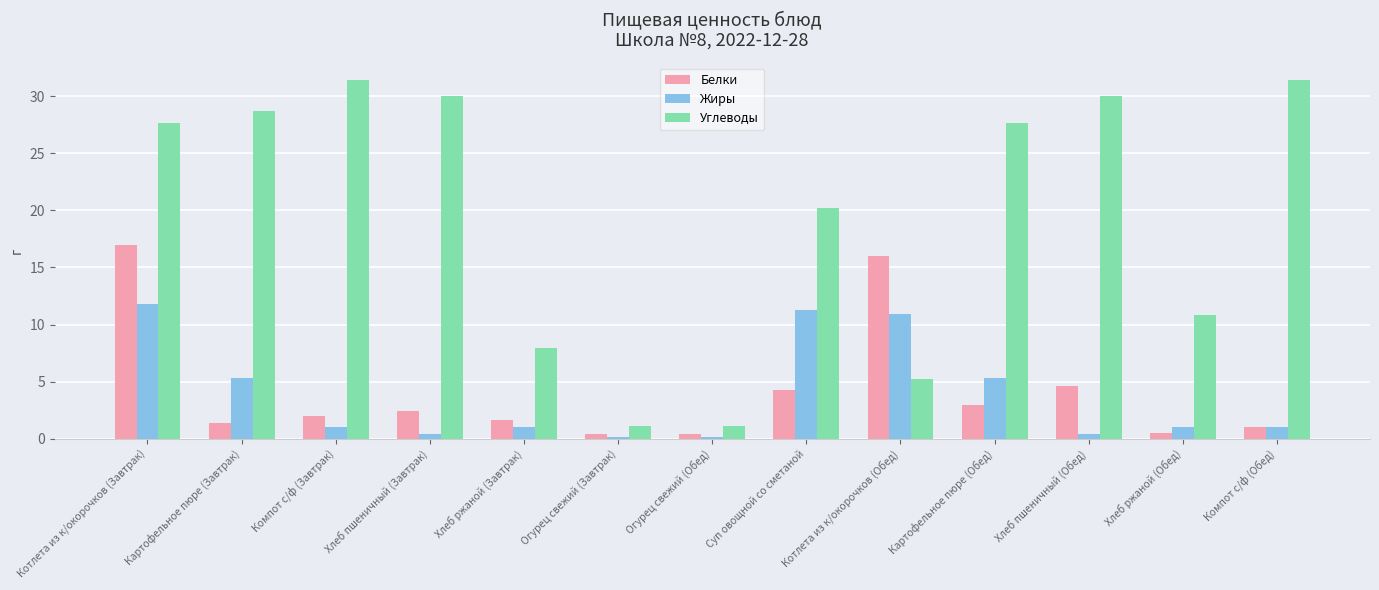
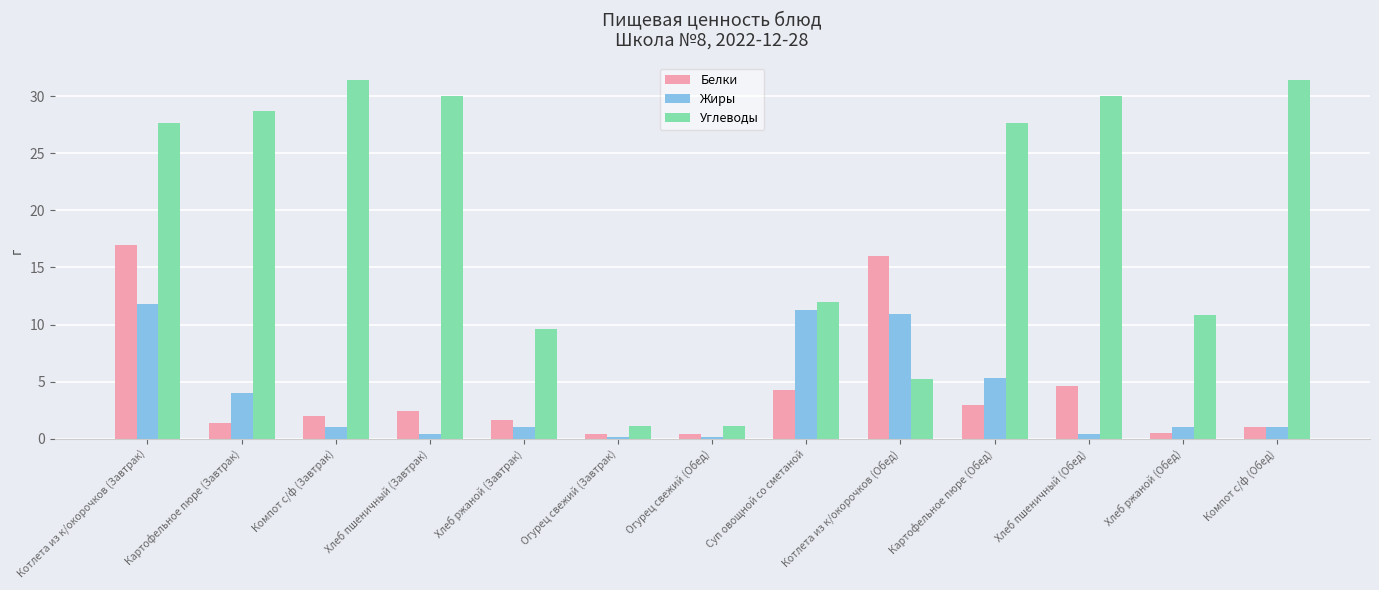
  {
    "Белки": {
      "Котлета из к/окорочков (Завтрак)": 17.0,
      "Картофельное пюре (Завтрак)": 1.4,
      "Компот с/ф (Завтрак)": 2.0,
      "Хлеб пшеничный (Завтрак)": 2.4,
      "Хлеб ржаной (Завтрак)": 1.6,
      "Огурец свежий (Завтрак)": 0.4,
      "Огурец свежий (Обед)": 0.4,
      "Суп овощной со сметаной": 4.3,
      "Котлета из к/окорочков (Обед)": 16.0,
      "Картофельное пюре (Обед)": 3.0,
      "Хлеб пшеничный (Обед)": 4.6,
      "Хлеб ржаной (Обед)": 0.5,
      "Компот с/ф (Обед)": 1.0
    },
    "Жиры": {
      "Котлета из к/окорочков (Завтрак)": 11.8,
-     "Картофельное пюре (Завтрак)": 5.3,
+     "Картофельное пюре (Завтрак)": 4.0,
      "Компот с/ф (Завтрак)": 1.0,
      "Хлеб пшеничный (Завтрак)": 0.4,
      "Хлеб ржаной (Завтрак)": 1.0,
      "Суп овощной со сметаной": 11.3,
      "Котлета из к/окорочков (Обед)": 10.9,
      "Картофельное пюре (Обед)": 5.3,
      "Хлеб пшеничный (Обед)": 0.4,
      "Хлеб ржаной (Обед)": 1.0,
      "Компот с/ф (Обед)": 1.0
    },
    "Углеводы": {
      "Котлета из к/окорочков (Завтрак)": 27.7,
      "Картофельное пюре (Завтрак)": 28.7,
      "Компот с/ф (Завтрак)": 31.4,
      "Хлеб пшеничный (Завтрак)": 30.0,
-     "Хлеб ржаной (Завтрак)": 7.9,
+     "Хлеб ржаной (Завтрак)": 9.6,
      "Огурец свежий (Завтрак)": 1.1,
      "Огурец свежий (Обед)": 1.1,
-     "Суп овощной со сметаной": 20.2,
+     "Суп овощной со сметаной": 12.0,
      "Котлета из к/окорочков (Обед)": 5.2,
      "Картофельное пюре (Обед)": 27.7,
      "Хлеб пшеничный (Обед)": 30.0,
      "Хлеб ржаной (Обед)": 10.8,
      "Компот с/ф (Обед)": 31.4
    }
  }
